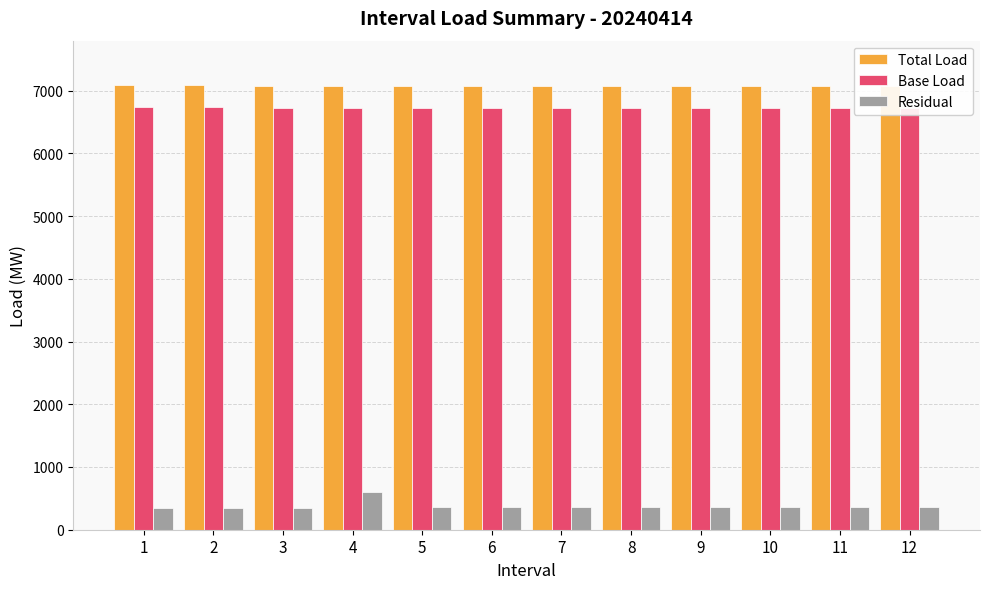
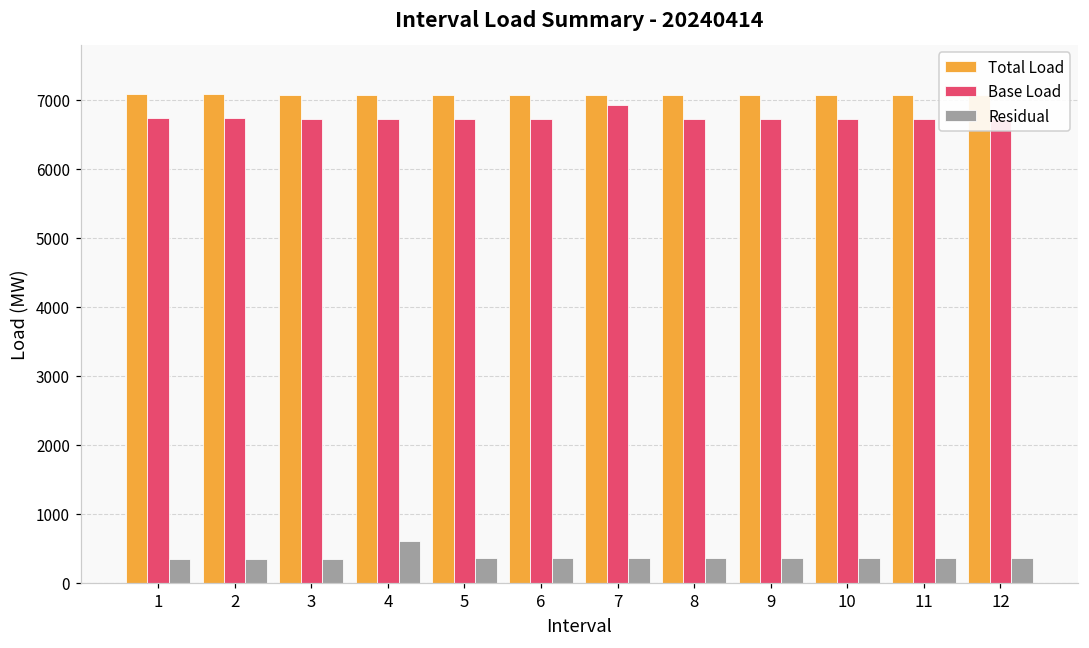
  {
    "Total Load": {
      "1": 7100,
      "2": 7100,
      "3": 7100,
      "4": 7100,
      "5": 7100,
      "6": 7100,
      "7": 7100,
      "8": 7100,
      "9": 7100,
      "10": 7100,
      "11": 7100
    },
    "Base Load": {
      "1": 6700,
      "2": 6700,
      "3": 6700,
      "4": 6700,
      "5": 6700,
      "6": 6700,
-     "7": 6700,
+     "7": 6900,
      "8": 6700,
      "9": 6700,
      "10": 6700,
      "11": 6700
    },
    "Residual": {
      "1": 300,
      "2": 300,
      "3": 300,
      "4": 600,
      "5": 400,
      "6": 400,
      "7": 400,
      "8": 400,
      "9": 400,
      "10": 400,
      "11": 400,
      "12": 400
    }
  }
